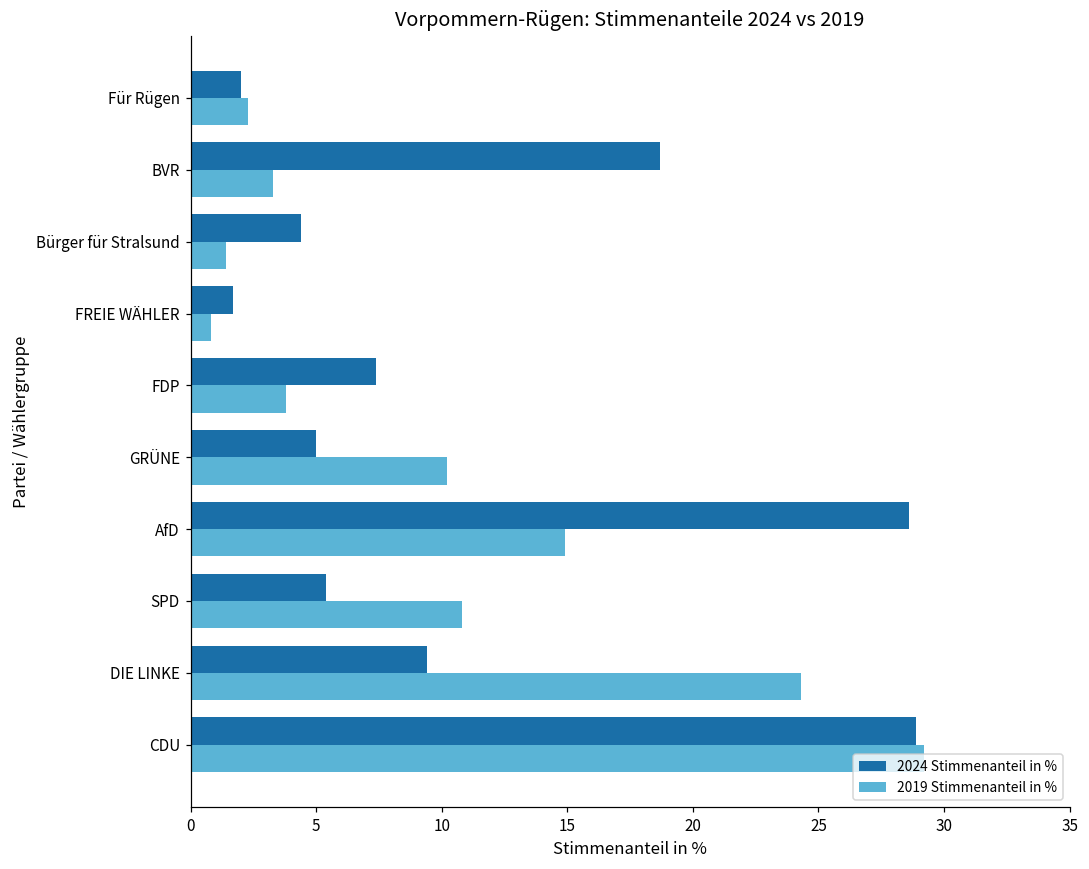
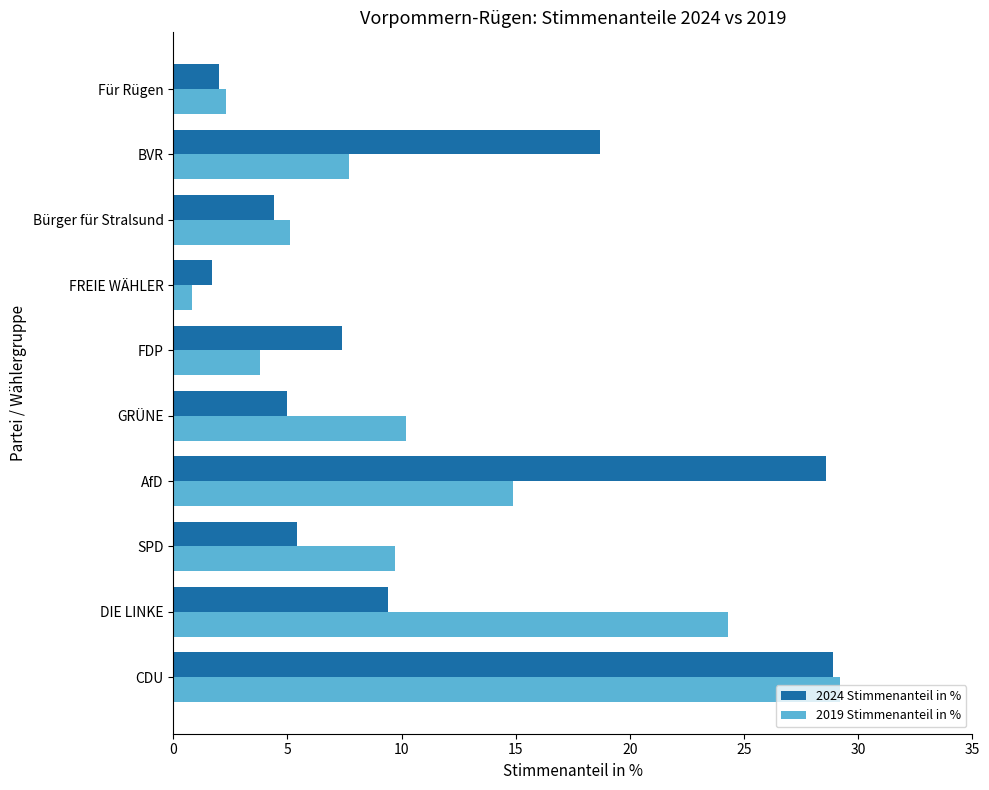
  {
    "2024 Stimmenanteil in %": {
      "Für Rügen": 2.0,
      "BVR": 18.7,
      "Bürger für Stralsund": 4.4,
      "FREIE WÄHLER": 1.7,
      "FDP": 7.4,
      "GRÜNE": 5.0,
      "AfD": 28.6,
      "SPD": 5.4,
      "DIE LINKE": 9.4,
      "CDU": 28.9
    },
    "2019 Stimmenanteil in %": {
      "Für Rügen": 2.3,
-     "BVR": 3.3,
-     "Bürger für Stralsund": 1.4,
+     "BVR": 7.7,
+     "Bürger für Stralsund": 5.1,
      "FREIE WÄHLER": 0.8,
      "FDP": 3.8,
      "GRÜNE": 10.2,
      "AfD": 14.9,
-     "SPD": 10.8,
+     "SPD": 9.7,
      "DIE LINKE": 24.3
    }
  }
